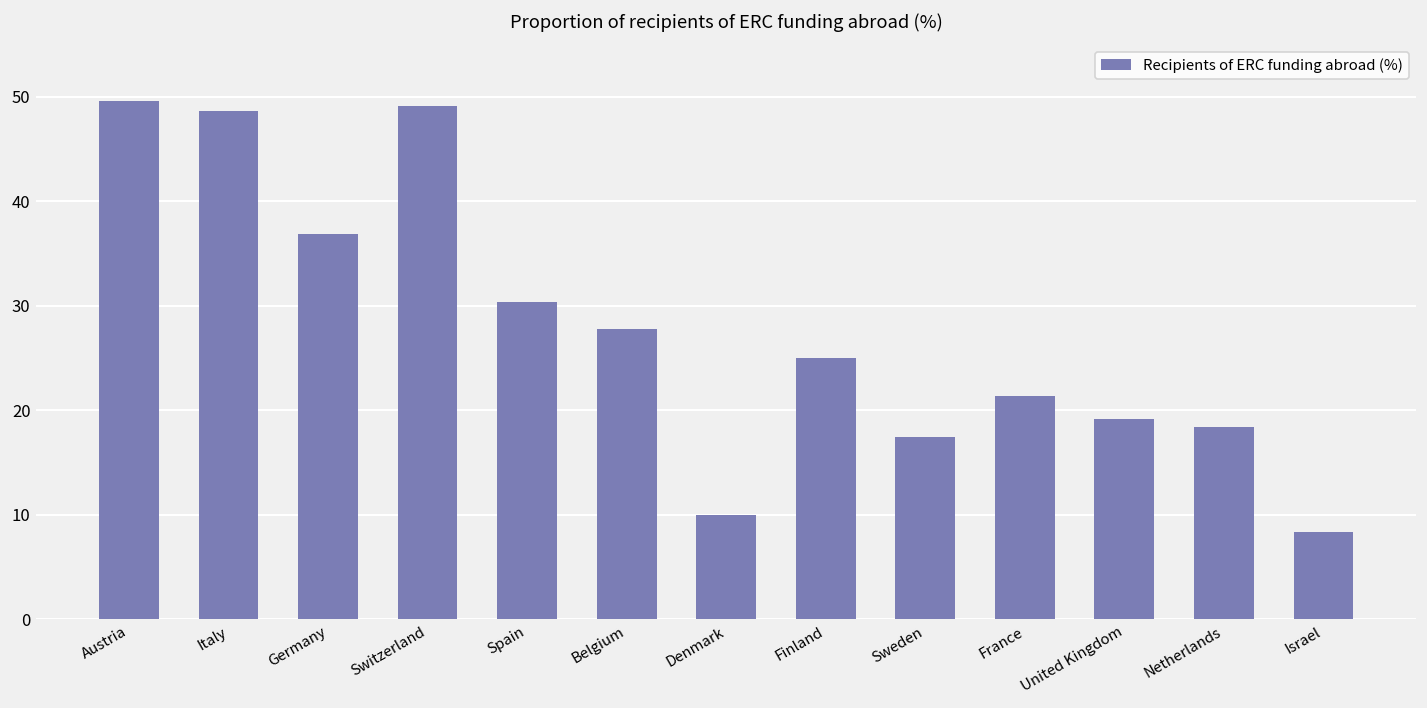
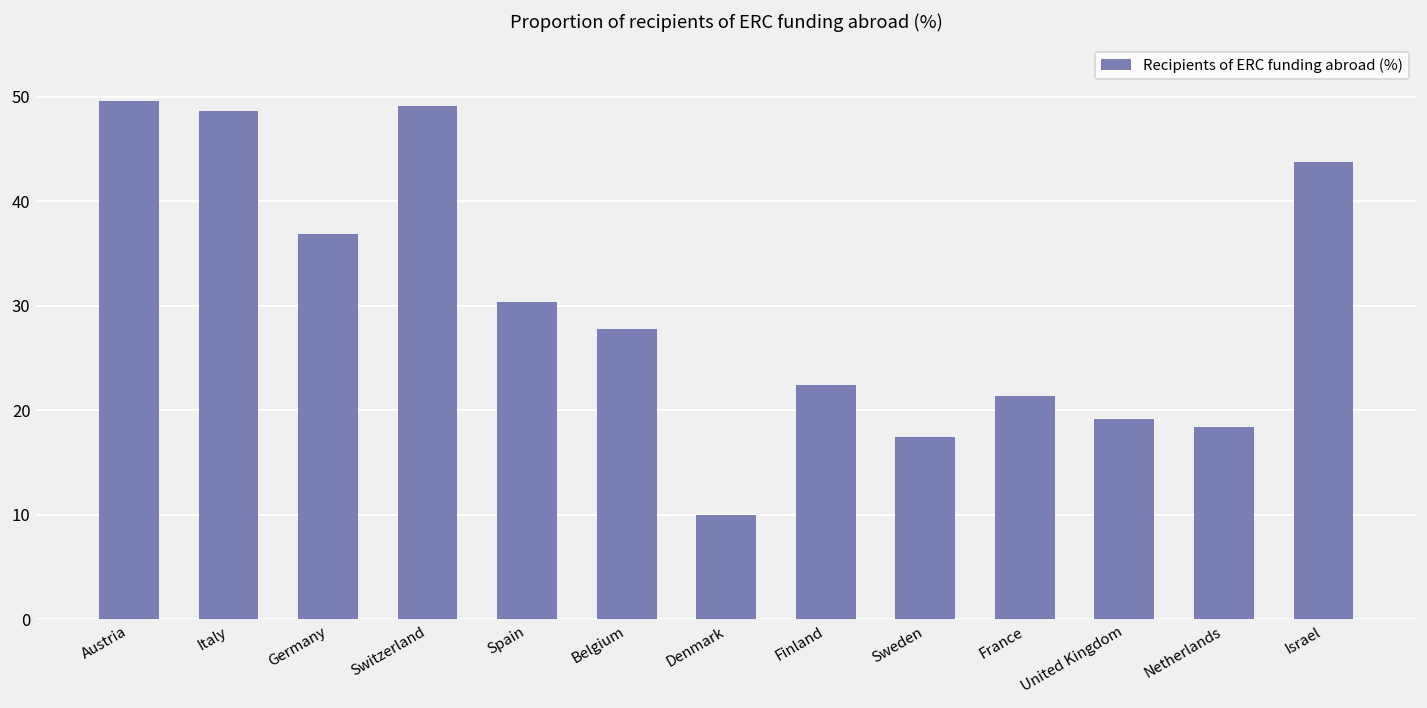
  {
    "Austria": 50,
    "Italy": 49,
    "Germany": 37,
    "Switzerland": 49,
    "Spain": 30,
    "Belgium": 28,
    "Denmark": 10,
-   "Finland": 25,
+   "Finland": 22,
    "Sweden": 17,
    "France": 21,
    "United Kingdom": 19,
    "Netherlands": 18,
-   "Israel": 8
+   "Israel": 44
  }
